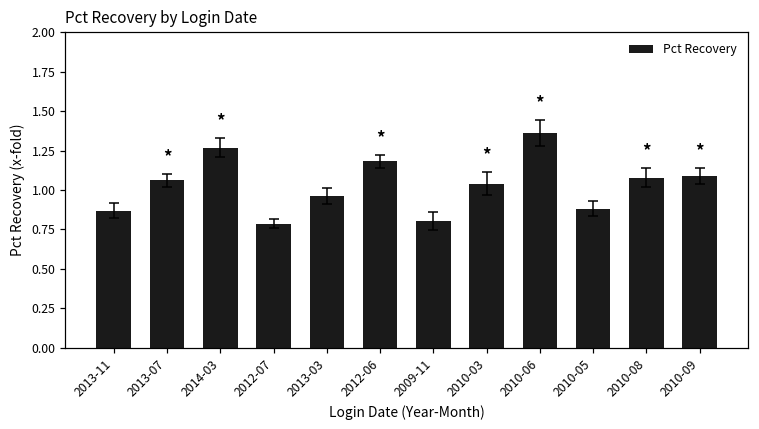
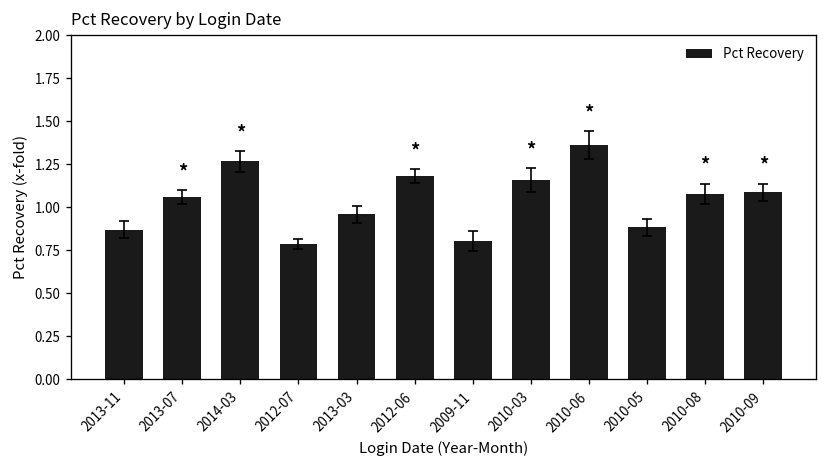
  {
    "Pct Recovery": {
      "2013-11": 0.87,
      "2013-07": 1.06,
      "2014-03": 1.27,
      "2012-07": 0.79,
      "2013-03": 0.96,
      "2012-06": 1.18,
      "2009-11": 0.80,
-     "2010-03": 1.04,
+     "2010-03": 1.16,
      "2010-06": 1.36,
      "2010-05": 0.88,
      "2010-08": 1.08,
      "2010-09": 1.09
    }
  }
